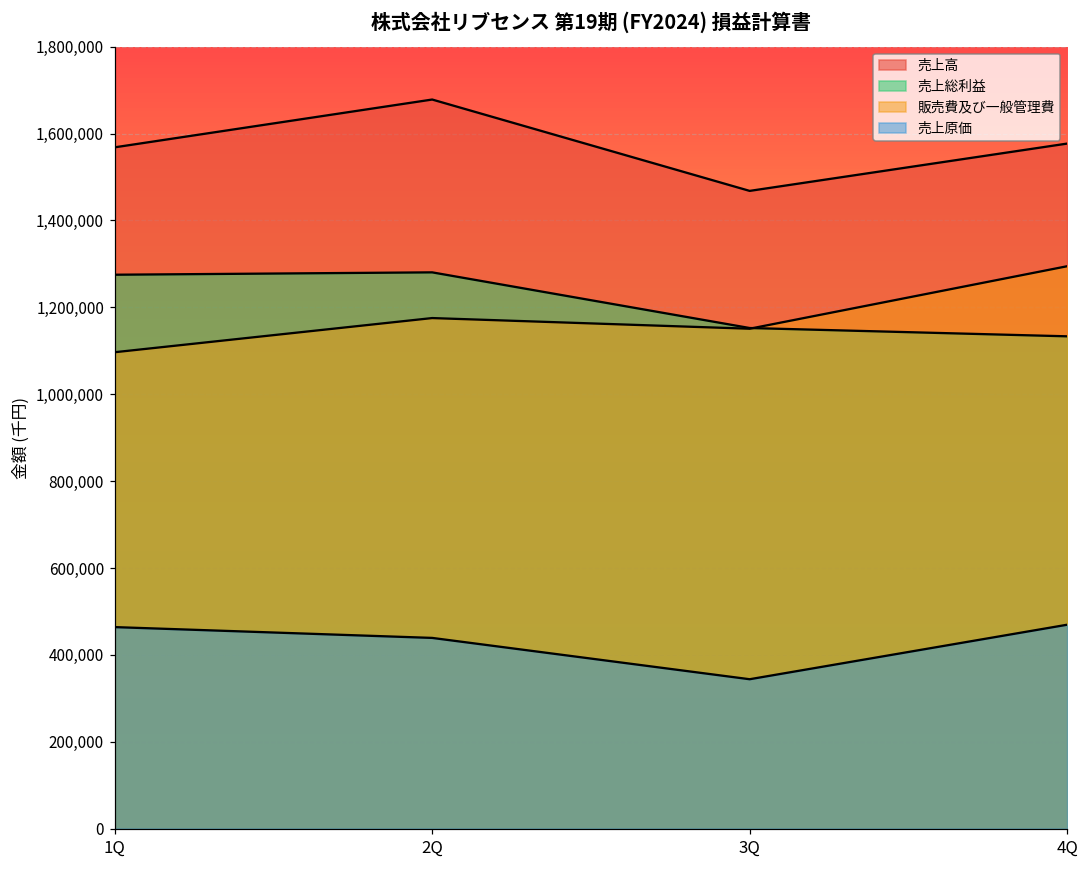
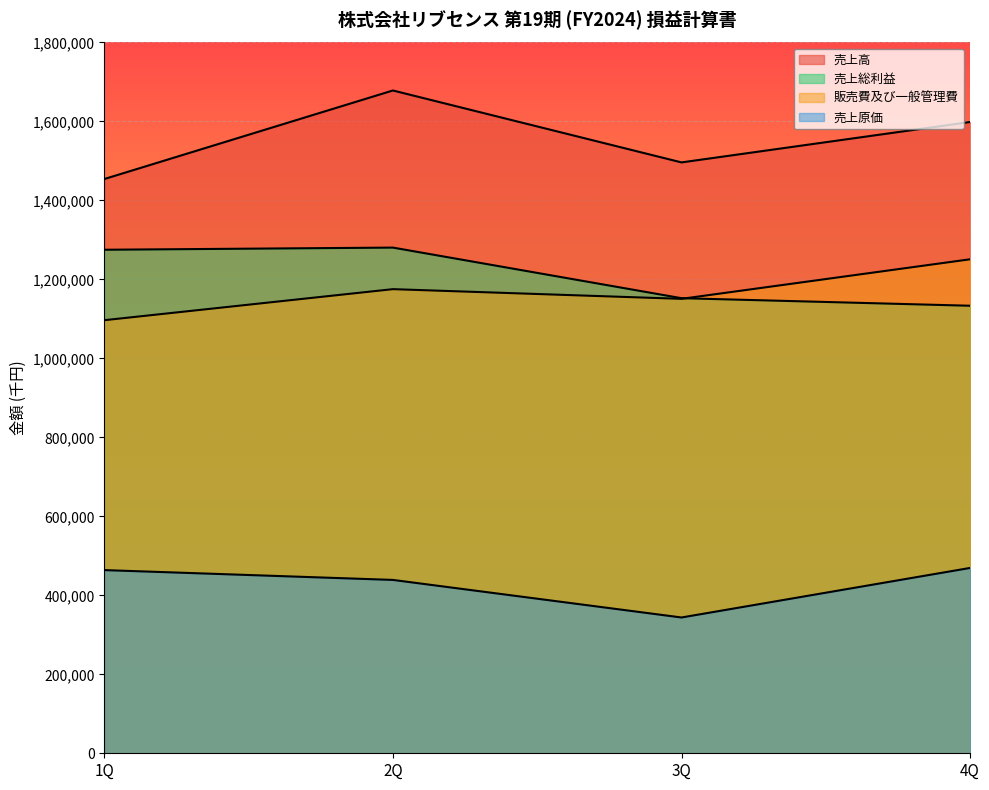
  {
    "売上高": {
-     "1Q": "1,570,000",
+     "1Q": "1,450,000",
      "2Q": "1,680,000",
-     "3Q": "1,470,000",
-     "4Q": "1,580,000"
+     "3Q": "1,500,000",
+     "4Q": "1,600,000"
    },
    "売上総利益": {
      "1Q": "1,280,000",
      "2Q": "1,280,000",
      "4Q": "1,130,000"
    },
    "販売費及び一般管理費": {
      "1Q": "1,100,000",
      "2Q": "1,180,000",
-     "4Q": "1,290,000"
+     "4Q": "1,250,000"
    },
    "売上原価": {
      "1Q": "460,000",
      "2Q": "440,000",
      "3Q": "340,000",
      "4Q": "470,000"
    }
  }
